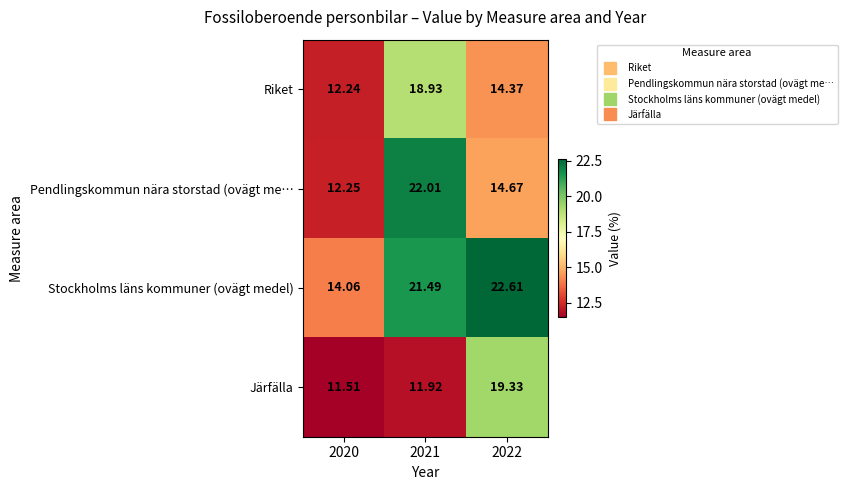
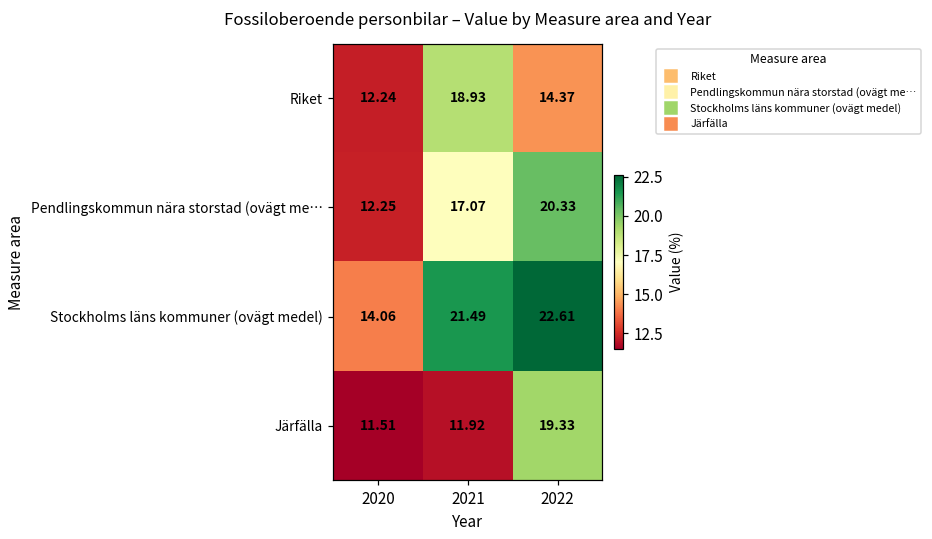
  {
    "Riket": {
      "2020": 12.24,
      "2021": 18.93,
      "2022": 14.37
    },
    "Pendlingskommun nära storstad (ovägt me…": {
      "2020": 12.25,
-     "2021": 22.01,
-     "2022": 14.67
+     "2021": 17.07,
+     "2022": 20.33
    },
    "Stockholms läns kommuner (ovägt medel)": {
      "2020": 14.06,
      "2021": 21.49,
      "2022": 22.61
    },
    "Järfälla": {
      "2020": 11.51,
      "2021": 11.92,
      "2022": 19.33
    }
  }
